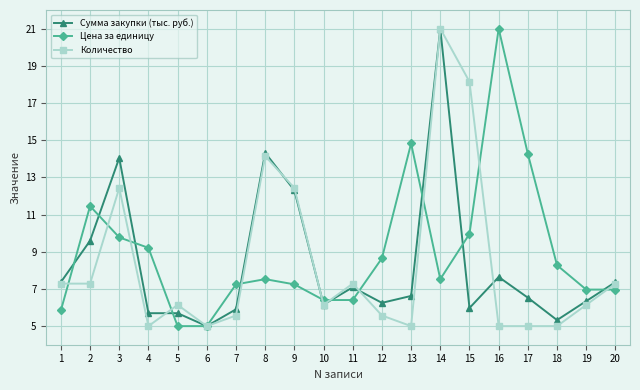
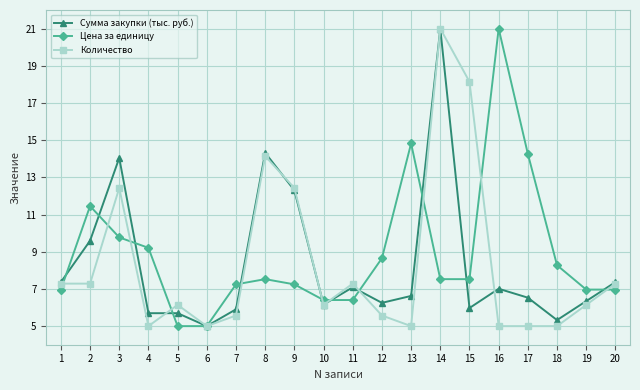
  {
    "Сумма закупки (тыс. руб.)": {
      "2": 9.6,
      "3": 14.0,
      "4": 5.7,
      "5": 5.7,
      "7": 5.9,
      "8": 14.3,
      "11": 7.1,
      "12": 6.3,
      "13": 6.6,
      "15": 6.0,
-     "16": 7.6,
+     "16": 7.0,
      "17": 6.5,
      "18": 5.3,
      "19": 6.3
    },
    "Цена за единицу": {
-     "1": 5.8,
+     "1": 7.0,
      "2": 11.5,
      "3": 9.8,
      "4": 9.2,
      "5": 5.0,
      "7": 7.2,
      "8": 7.5,
      "9": 7.2,
      "10": 6.4,
      "11": 6.4,
      "12": 8.6,
      "13": 14.8,
      "14": 7.5,
-     "15": 10.0,
+     "15": 7.5,
      "16": 21.0,
      "17": 14.3,
      "18": 8.3,
      "19": 7.0,
      "20": 7.0
    },
    "Количество": {
      "2": 7.3,
      "3": 12.4,
      "4": 5.0,
      "5": 6.1,
      "7": 5.6,
      "8": 14.1,
      "11": 7.3,
      "12": 5.6,
      "13": 5.0,
      "15": 18.1,
      "16": 5.0,
      "17": 5.0,
      "18": 5.0,
      "19": 6.1
    }
  }
